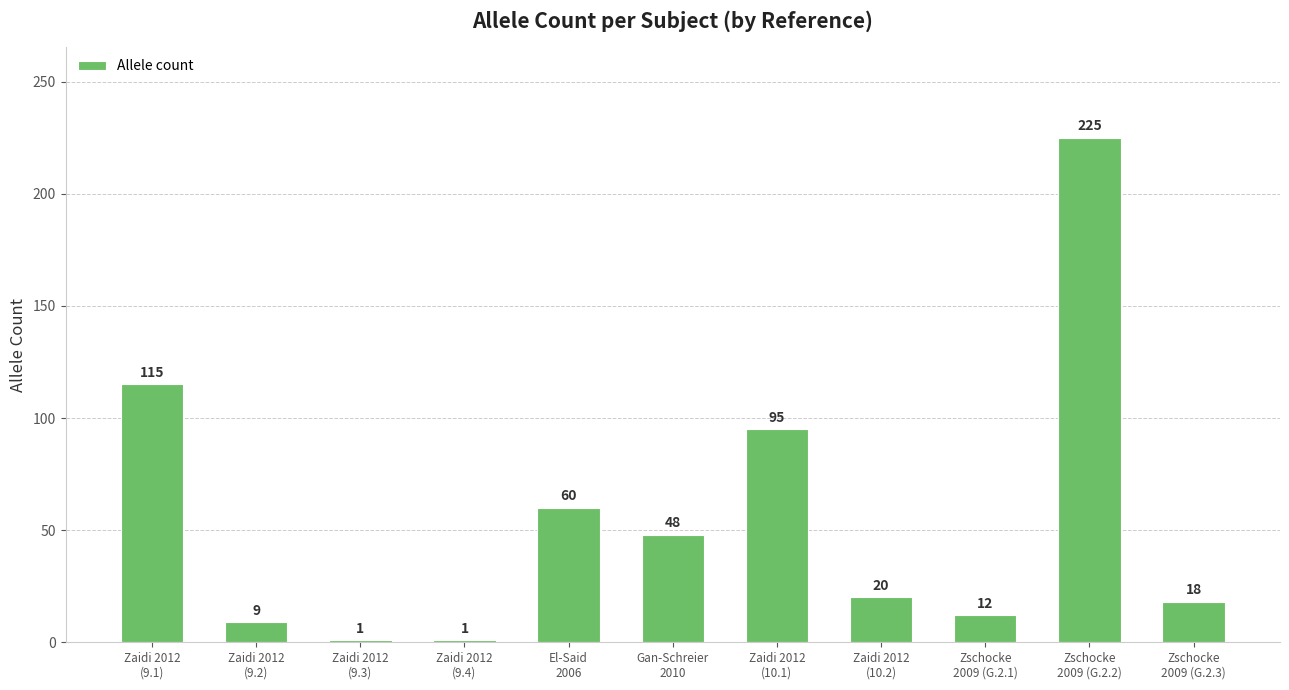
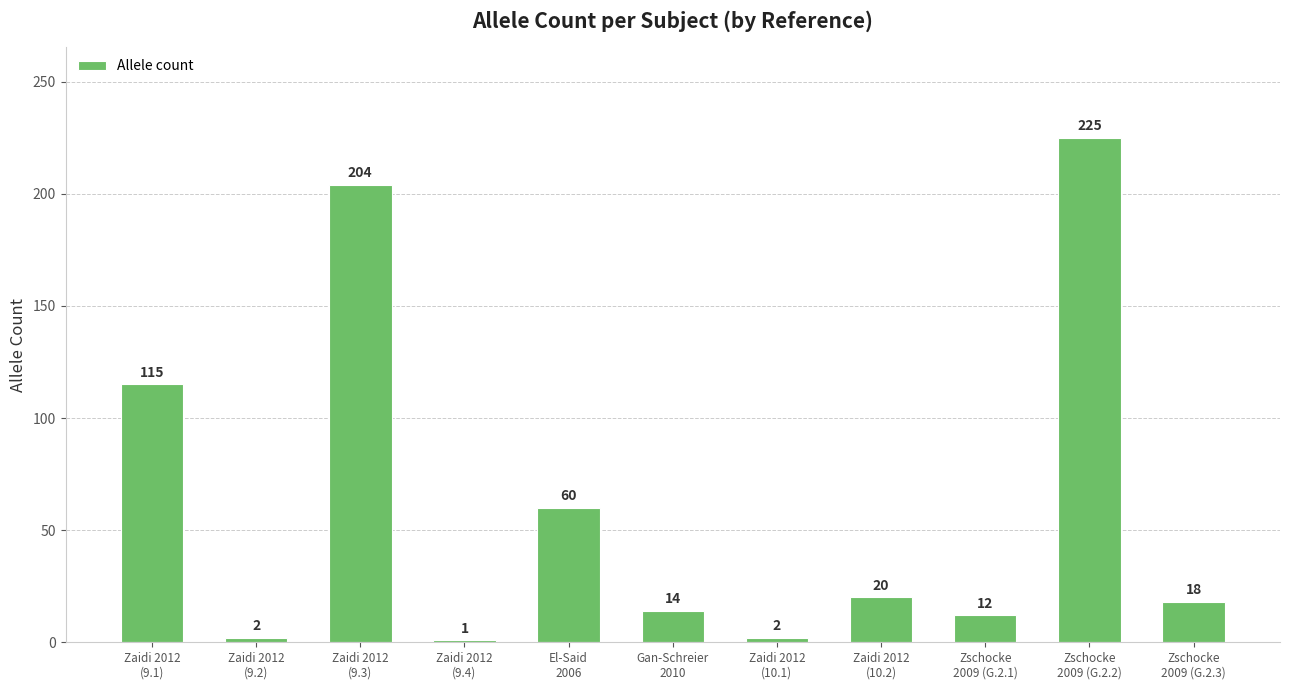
  {
    "Zaidi 2012 (9.1)": 115,
-   "Zaidi 2012 (9.2)": 9,
-   "Zaidi 2012 (9.3)": 1,
+   "Zaidi 2012 (9.2)": 2,
+   "Zaidi 2012 (9.3)": 204,
    "Zaidi 2012 (9.4)": 1,
    "El-Said 2006": 60,
-   "Gan-Schreier 2010": 48,
-   "Zaidi 2012 (10.1)": 95,
+   "Gan-Schreier 2010": 14,
+   "Zaidi 2012 (10.1)": 2,
    "Zaidi 2012 (10.2)": 20,
    "Zschocke 2009 (G.2.1)": 12,
    "Zschocke 2009 (G.2.2)": 225,
    "Zschocke 2009 (G.2.3)": 18
  }
